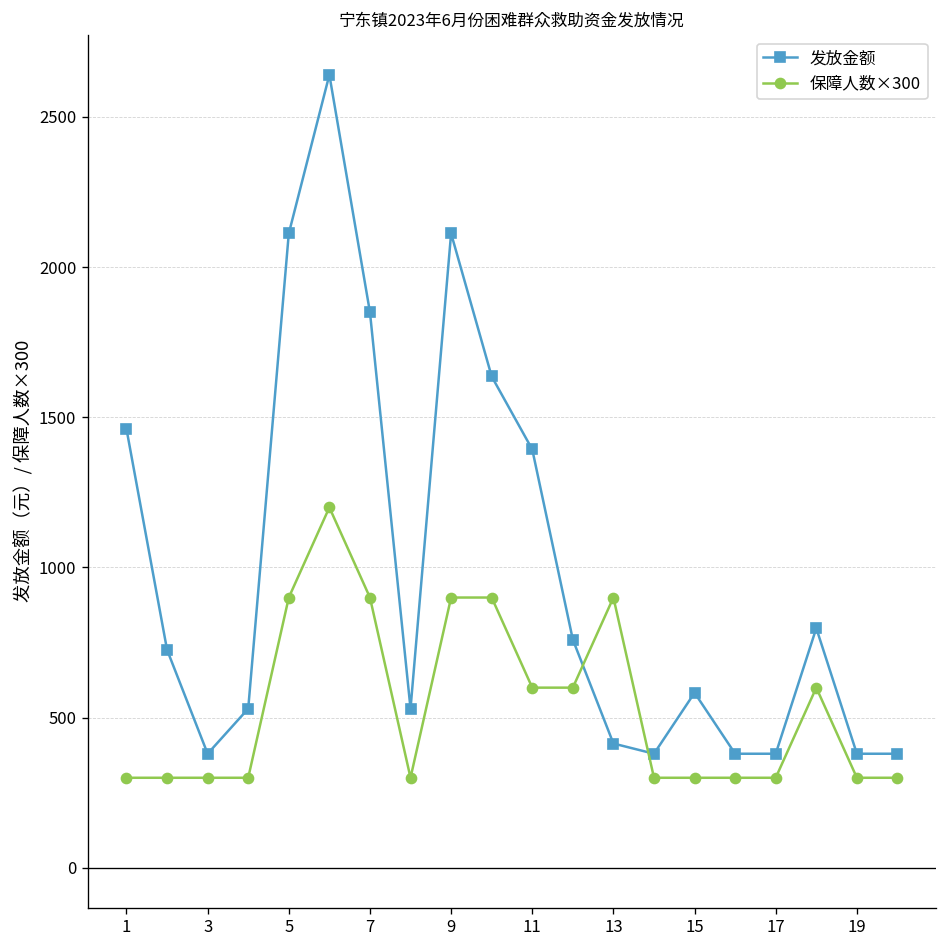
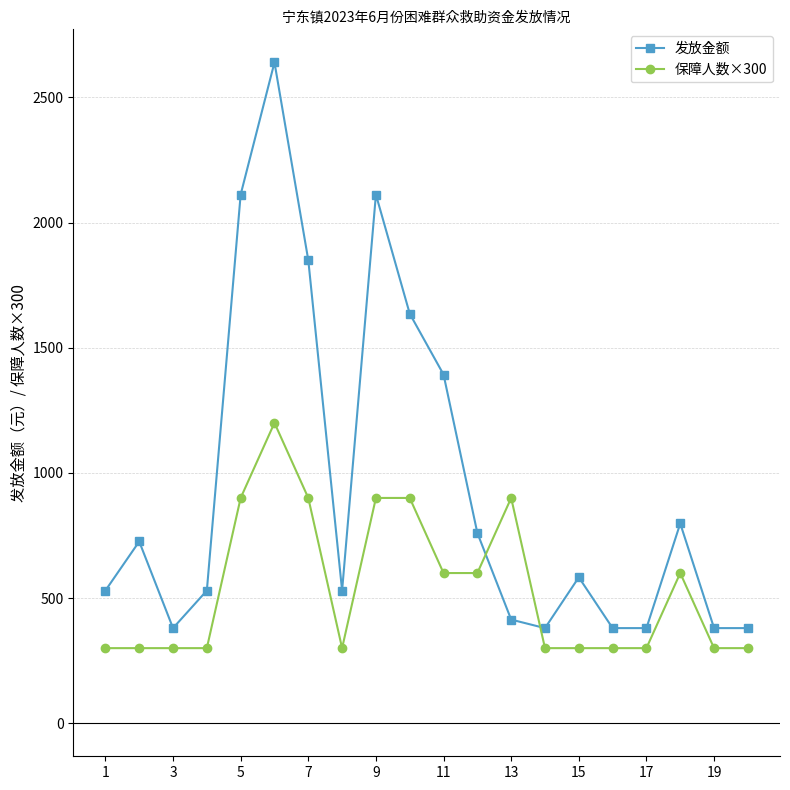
  {
    "发放金额": {
-     "1": 1460,
+     "1": 530,
      "3": 380,
      "5": 2110,
      "7": 1850,
      "9": 2110,
      "11": 1390,
      "13": 410,
      "15": 580,
      "17": 380,
      "19": 380
    },
    "保障人数×300": {
      "1": 300,
      "3": 300,
      "5": 900,
      "7": 900,
      "9": 900,
      "11": 600,
      "13": 900,
      "15": 300,
      "17": 300,
      "19": 300
    }
  }
